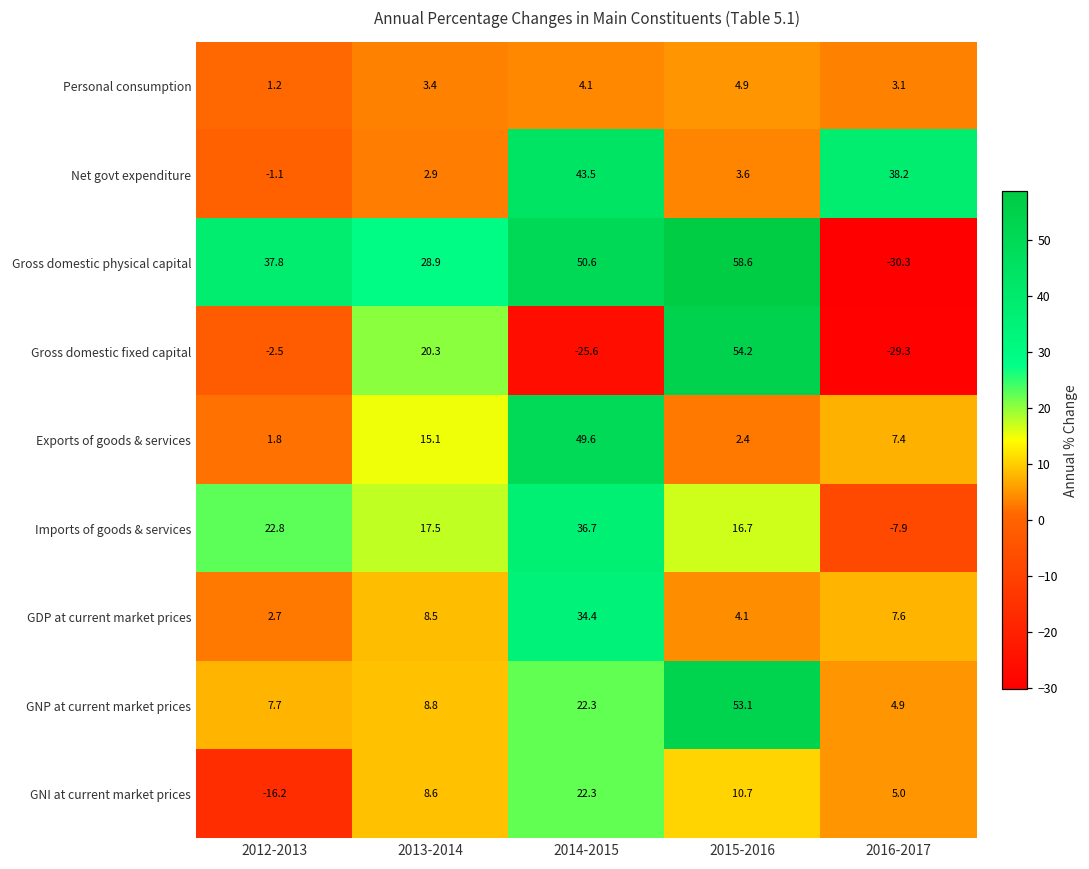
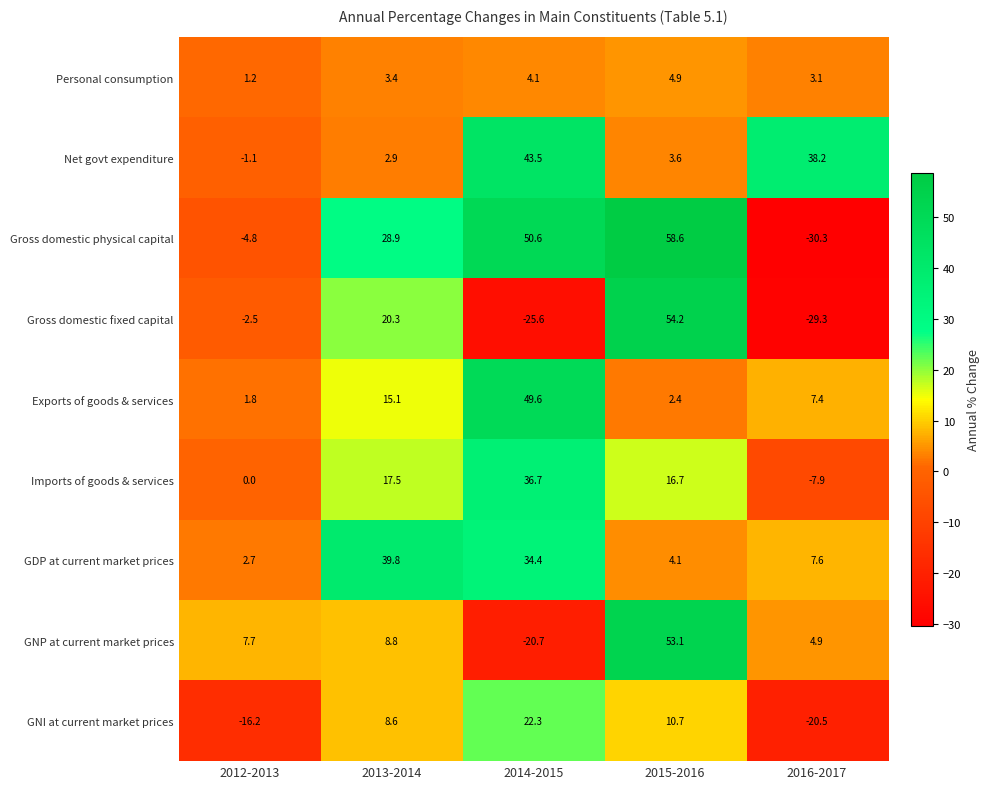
  {
    "Personal consumption": {
      "2012-2013": 1.2,
      "2013-2014": 3.4,
      "2014-2015": 4.1,
      "2015-2016": 4.9,
      "2016-2017": 3.1
    },
    "Net govt expenditure": {
      "2012-2013": -1.1,
      "2013-2014": 2.9,
      "2014-2015": 43.5,
      "2015-2016": 3.6,
      "2016-2017": 38.2
    },
    "Gross domestic physical capital": {
-     "2012-2013": 37.8,
+     "2012-2013": -4.8,
      "2013-2014": 28.9,
      "2014-2015": 50.6,
      "2015-2016": 58.6,
      "2016-2017": -30.3
    },
    "Gross domestic fixed capital": {
      "2012-2013": -2.5,
      "2013-2014": 20.3,
      "2014-2015": -25.6,
      "2015-2016": 54.2,
      "2016-2017": -29.3
    },
    "Exports of goods & services": {
      "2012-2013": 1.8,
      "2013-2014": 15.1,
      "2014-2015": 49.6,
      "2015-2016": 2.4,
      "2016-2017": 7.4
    },
    "Imports of goods & services": {
-     "2012-2013": 22.8,
+     "2012-2013": 0.0,
      "2013-2014": 17.5,
      "2014-2015": 36.7,
      "2015-2016": 16.7,
      "2016-2017": -7.9
    },
    "GDP at current market prices": {
      "2012-2013": 2.7,
-     "2013-2014": 8.5,
+     "2013-2014": 39.8,
      "2014-2015": 34.4,
      "2015-2016": 4.1,
      "2016-2017": 7.6
    },
    "GNP at current market prices": {
      "2012-2013": 7.7,
      "2013-2014": 8.8,
-     "2014-2015": 22.3,
+     "2014-2015": -20.7,
      "2015-2016": 53.1,
      "2016-2017": 4.9
    },
    "GNI at current market prices": {
      "2012-2013": -16.2,
      "2013-2014": 8.6,
      "2014-2015": 22.3,
      "2015-2016": 10.7,
-     "2016-2017": 5.0
+     "2016-2017": -20.5
    }
  }
